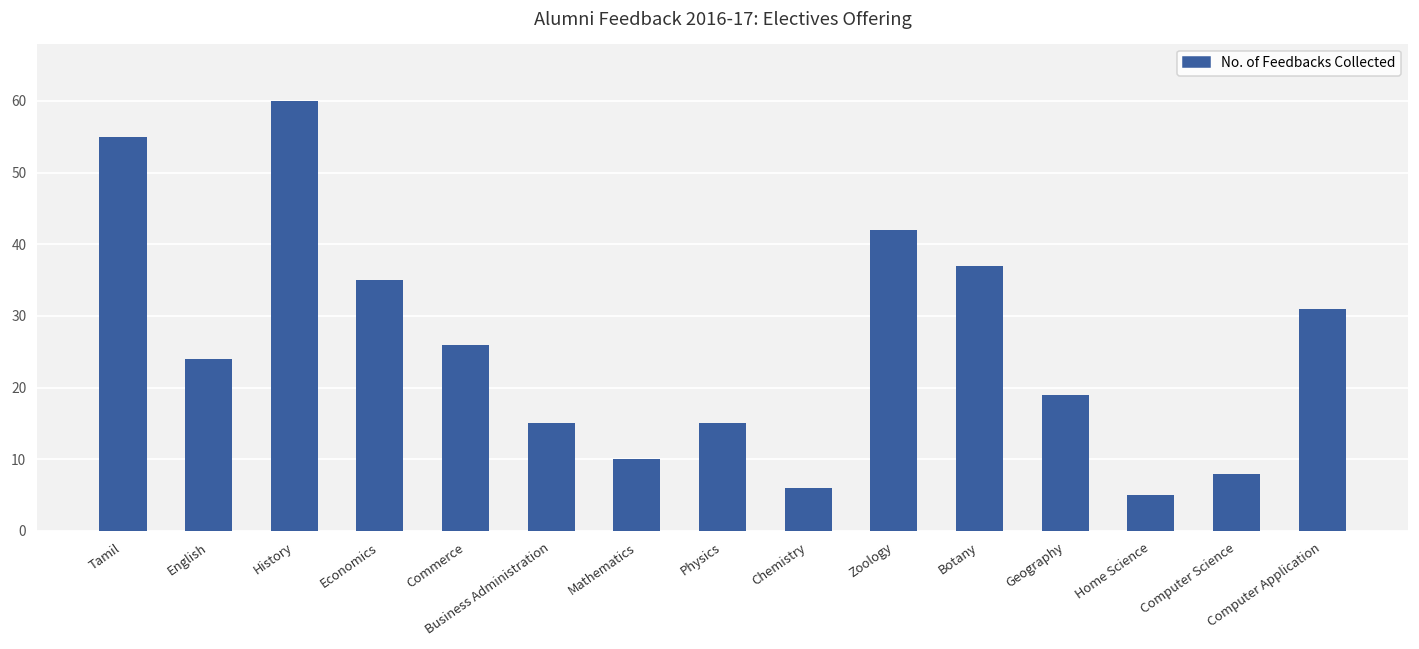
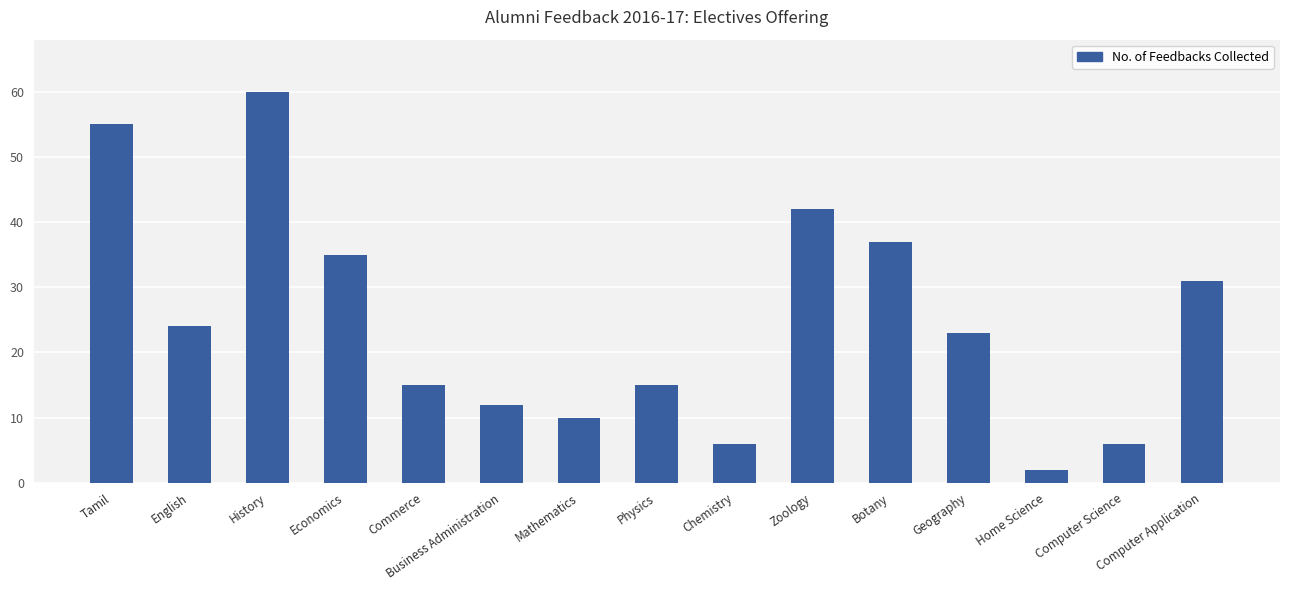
  {
    "Tamil": 55,
    "English": 24,
    "History": 60,
    "Economics": 35,
-   "Commerce": 26,
-   "Business Administration": 15,
+   "Commerce": 15,
+   "Business Administration": 12,
    "Mathematics": 10,
    "Physics": 15,
    "Chemistry": 6,
    "Zoology": 42,
    "Botany": 37,
-   "Geography": 19,
-   "Home Science": 5,
-   "Computer Science": 8,
+   "Geography": 23,
+   "Home Science": 2,
+   "Computer Science": 6,
    "Computer Application": 31
  }
